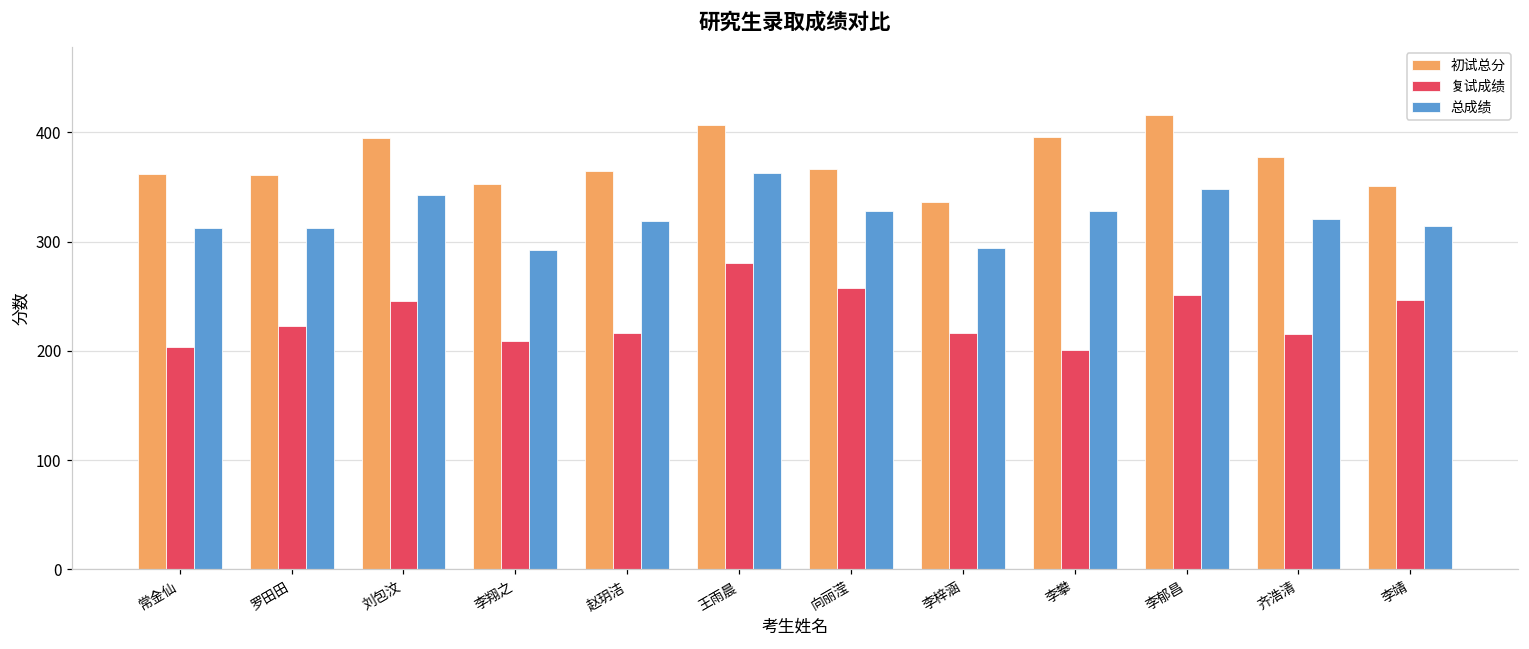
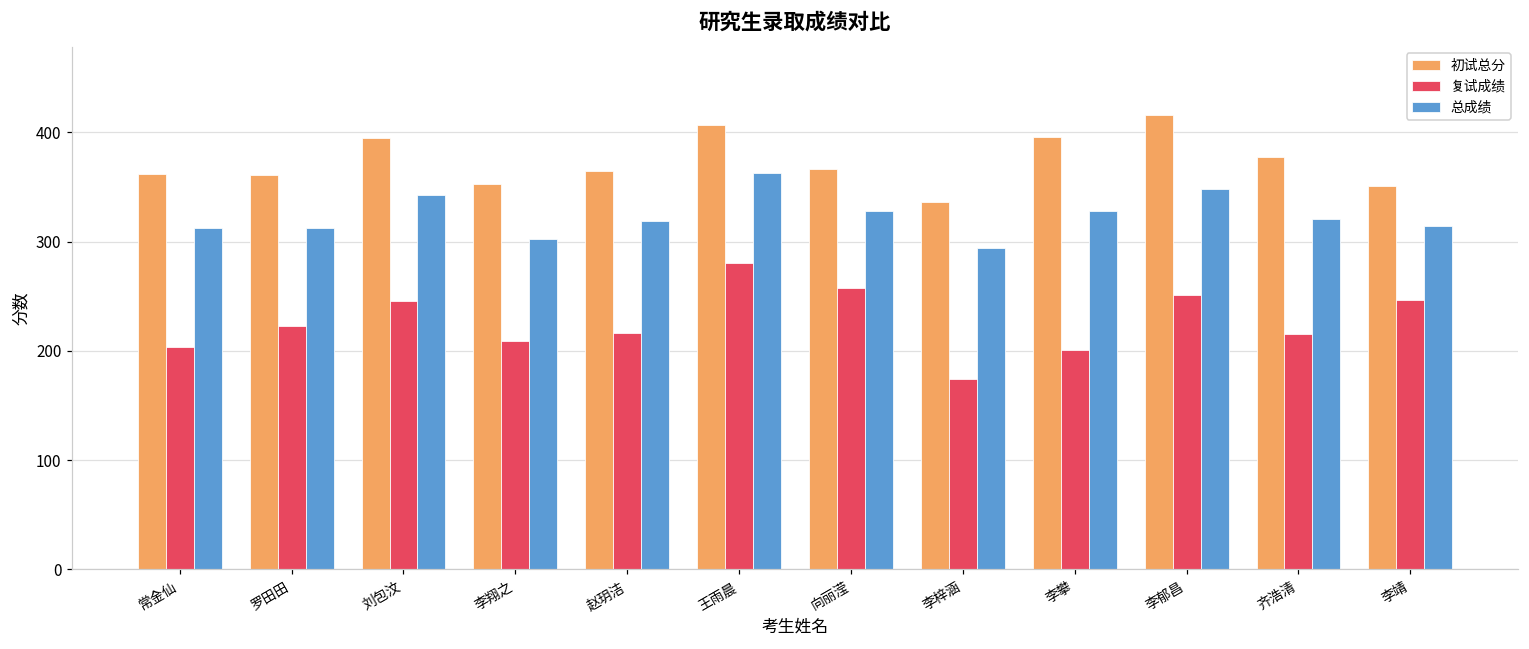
  {
    "初试总分": {
      "常金仙": 360,
      "罗田田": 360,
      "刘包汶": 400,
      "李翔之": 350,
      "赵玥洁": 370,
      "王雨晨": 410,
      "向丽滢": 370,
      "李梓涵": 340,
      "李攀": 400,
      "李郁昌": 420,
      "齐浩清": 380,
      "李靖": 350
    },
    "复试成绩": {
      "常金仙": 200,
      "罗田田": 220,
      "刘包汶": 250,
      "李翔之": 210,
      "赵玥洁": 220,
      "王雨晨": 280,
      "向丽滢": 260,
-     "李梓涵": 220,
+     "李梓涵": 170,
      "李攀": 200,
      "李郁昌": 250,
      "齐浩清": 220,
      "李靖": 250
    },
    "总成绩": {
      "常金仙": 310,
      "罗田田": 310,
      "刘包汶": 340,
-     "李翔之": 290,
+     "李翔之": 300,
      "赵玥洁": 320,
      "王雨晨": 360,
      "向丽滢": 330,
      "李梓涵": 290,
      "李攀": 330,
      "李郁昌": 350,
      "齐浩清": 320,
      "李靖": 310
    }
  }
